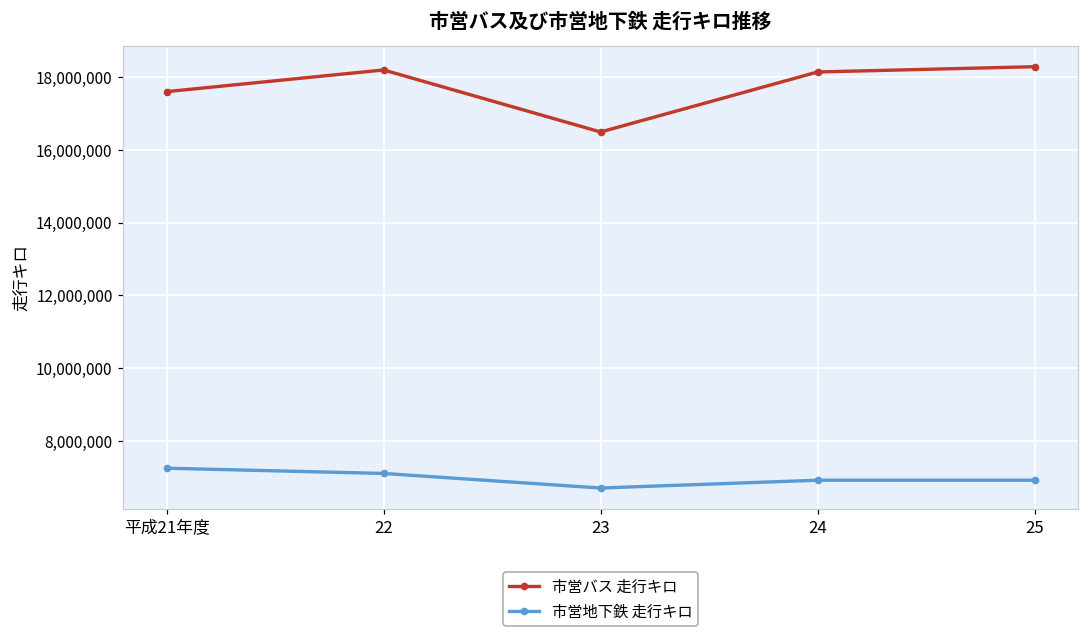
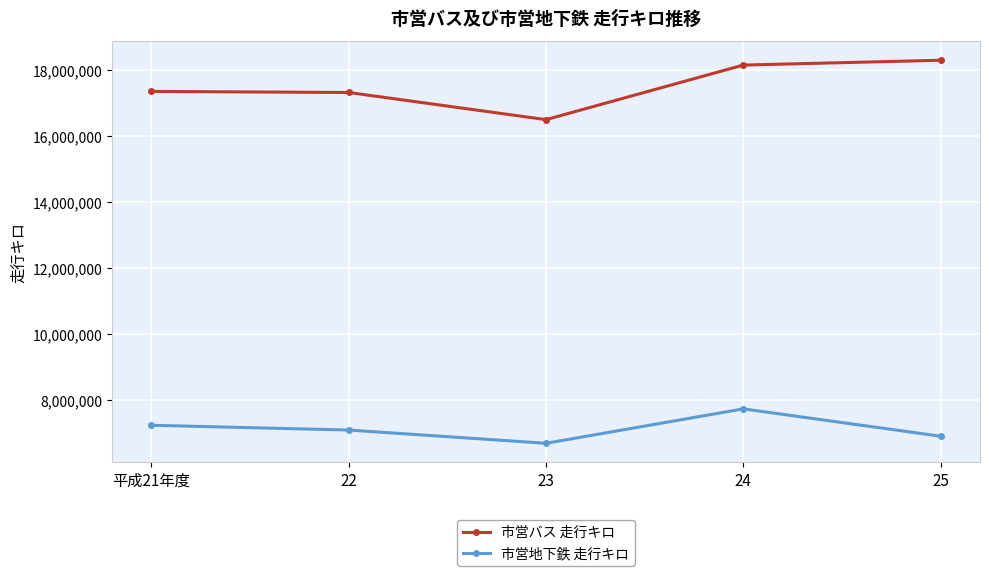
  {
    "市営バス 走行キロ": {
-     "平成21年度": "17,600,000",
-     "22": "18,200,000",
+     "平成21年度": "17,300,000",
+     "22": "17,300,000",
      "23": "16,500,000",
      "24": "18,100,000",
      "25": "18,300,000"
    },
    "市営地下鉄 走行キロ": {
      "平成21年度": "7,200,000",
      "22": "7,100,000",
      "23": "6,700,000",
-     "24": "6,900,000",
+     "24": "7,700,000",
      "25": "6,900,000"
    }
  }
